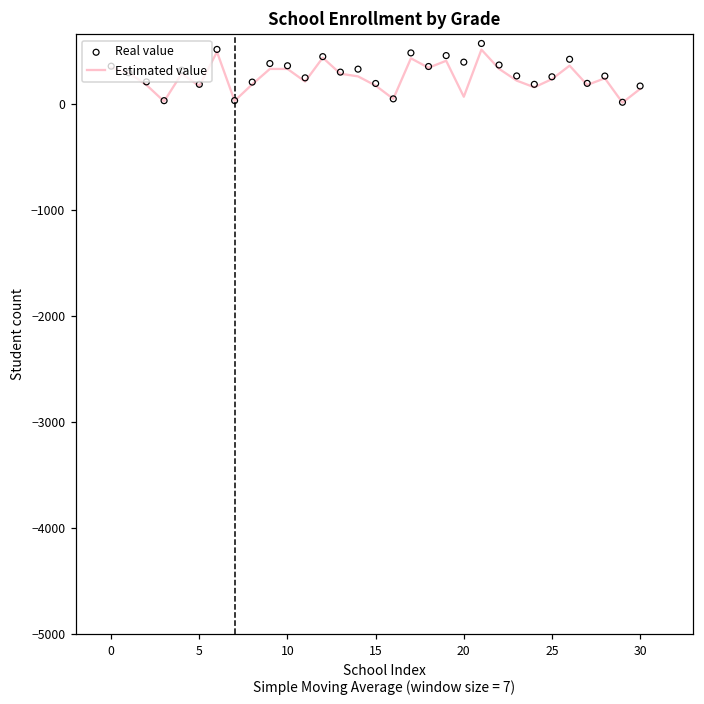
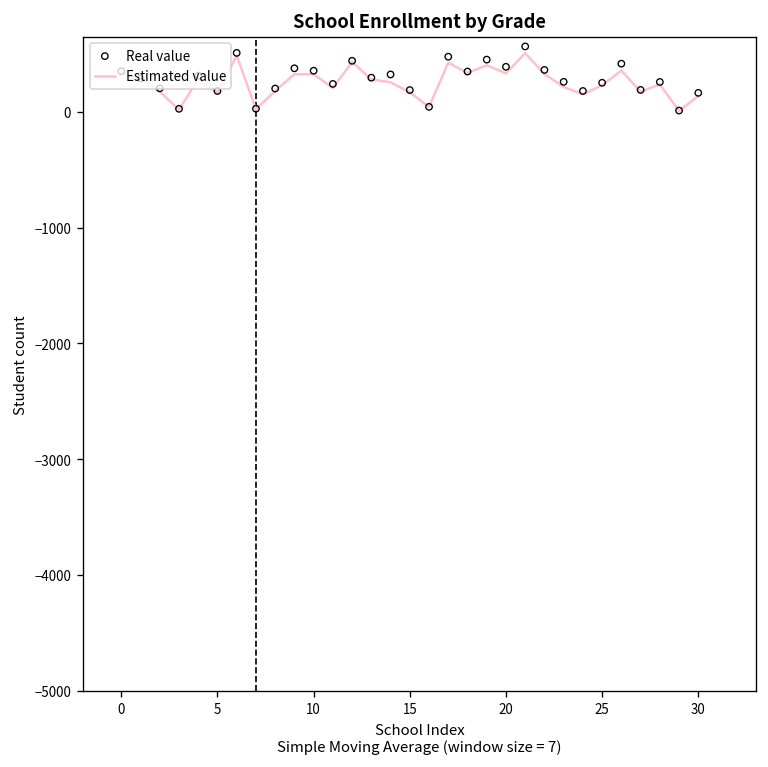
  {
    "Estimated value": {
      "10": 300,
-     "20": 100,
+     "20": 300,
      "30": 100
    }
  }
